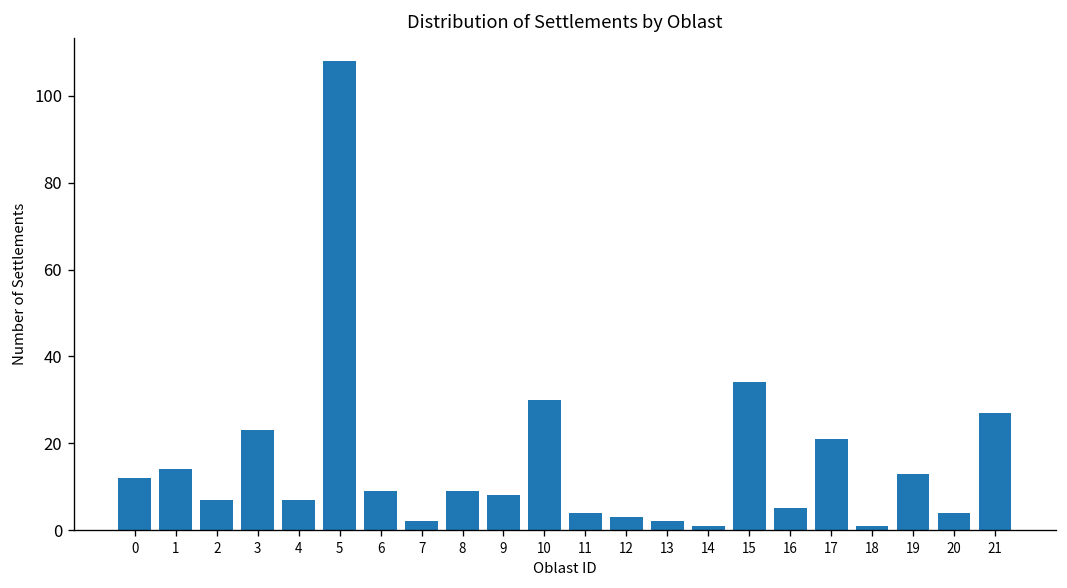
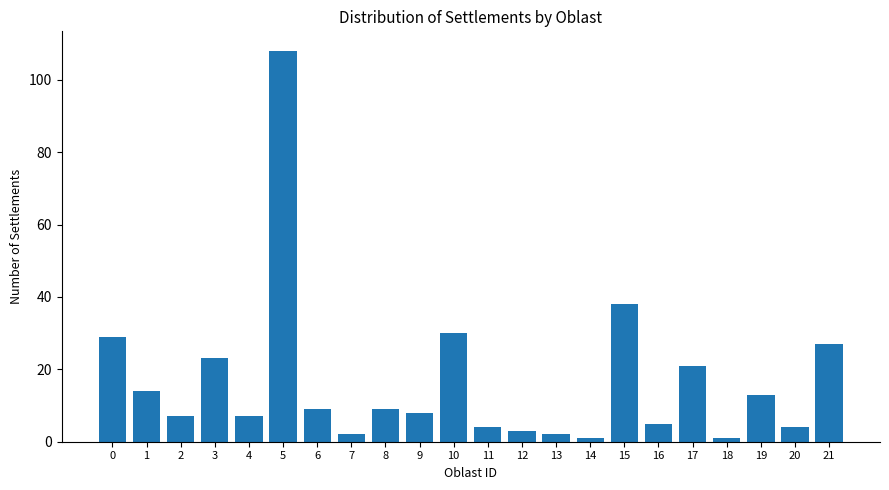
  {
-   "0": 12,
+   "0": 29,
    "1": 14,
    "2": 7,
    "3": 23,
    "4": 7,
    "5": 108,
    "6": 9,
    "7": 2,
    "8": 9,
    "9": 8,
    "10": 30,
    "11": 4,
    "12": 3,
    "13": 2,
    "14": 1,
-   "15": 34,
+   "15": 38,
    "16": 5,
    "17": 21,
    "18": 1,
    "19": 13,
    "20": 4,
    "21": 27
  }
